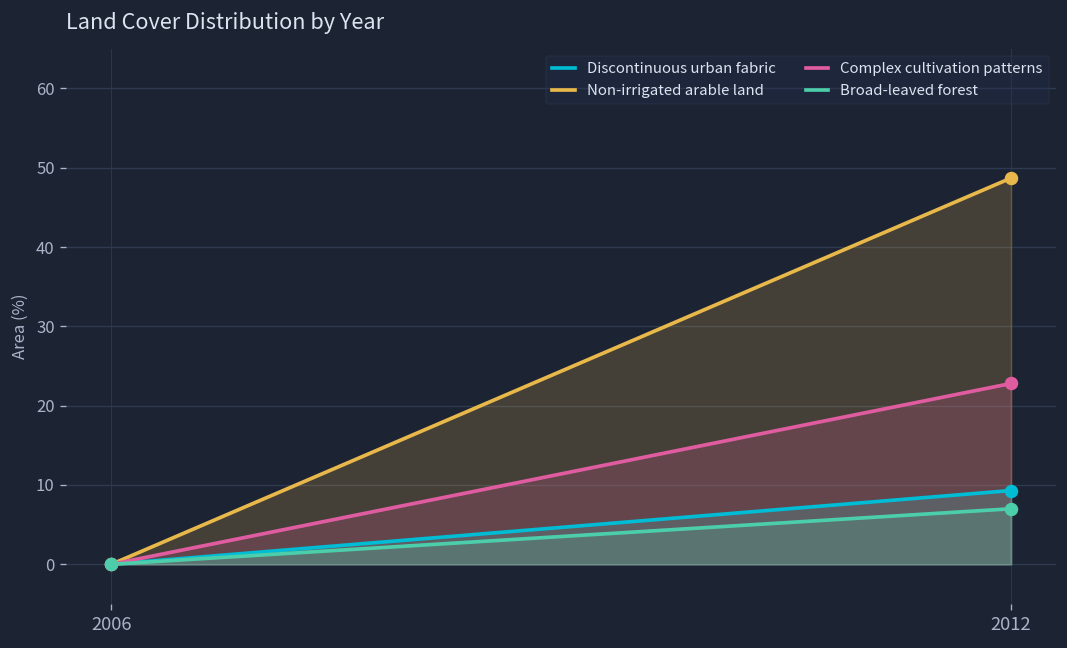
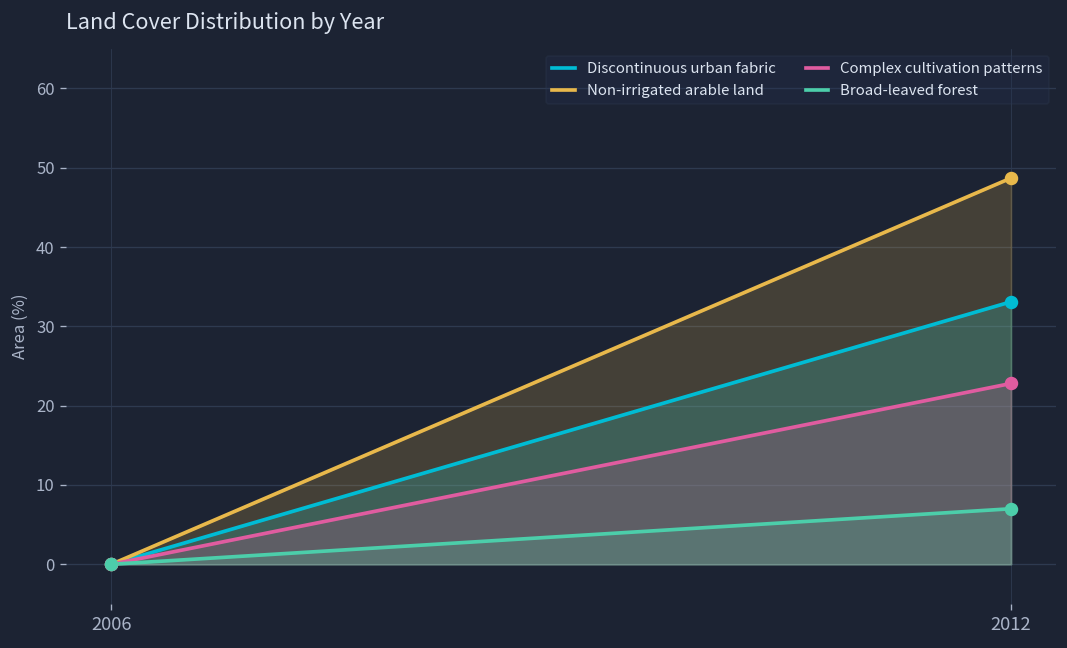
  {
    "Discontinuous urban fabric": {
-     "2012": 9
+     "2012": 33
    },
    "Non-irrigated arable land": {
      "2012": 49
    },
    "Complex cultivation patterns": {
      "2012": 23
    },
    "Broad-leaved forest": {
      "2012": 7
    }
  }
